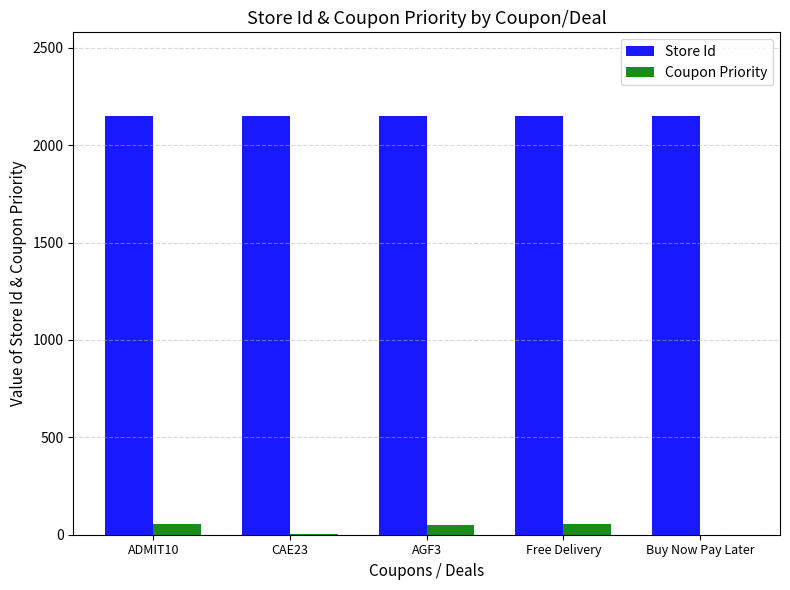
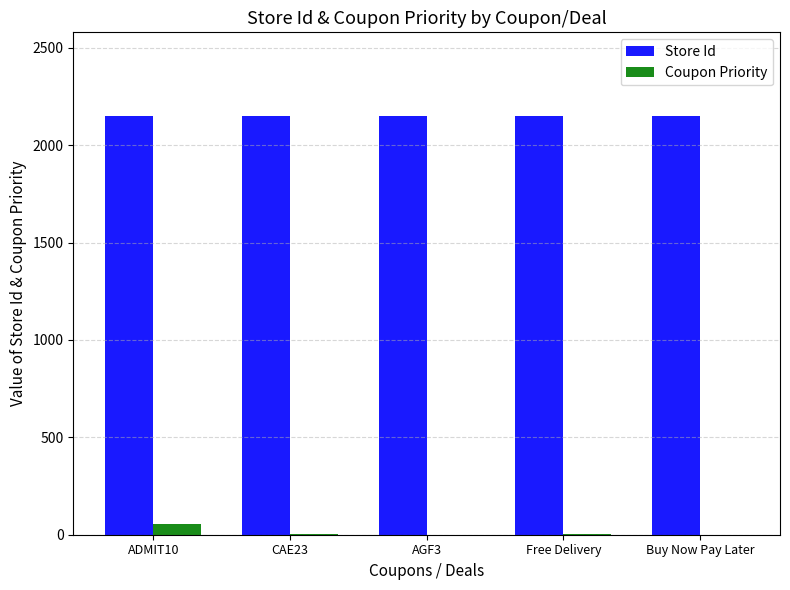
  {
    "Store Id": {
      "ADMIT10": 2150,
      "CAE23": 2150,
      "AGF3": 2150,
      "Free Delivery": 2150,
      "Buy Now Pay Later": 2150
    },
    "Coupon Priority": {
      "ADMIT10": 50,
-     "AGF3": 50,
-     "Free Delivery": 60,
+     "AGF3": 0,
+     "Free Delivery": 10,
      "Buy Now Pay Later": 0
    }
  }
